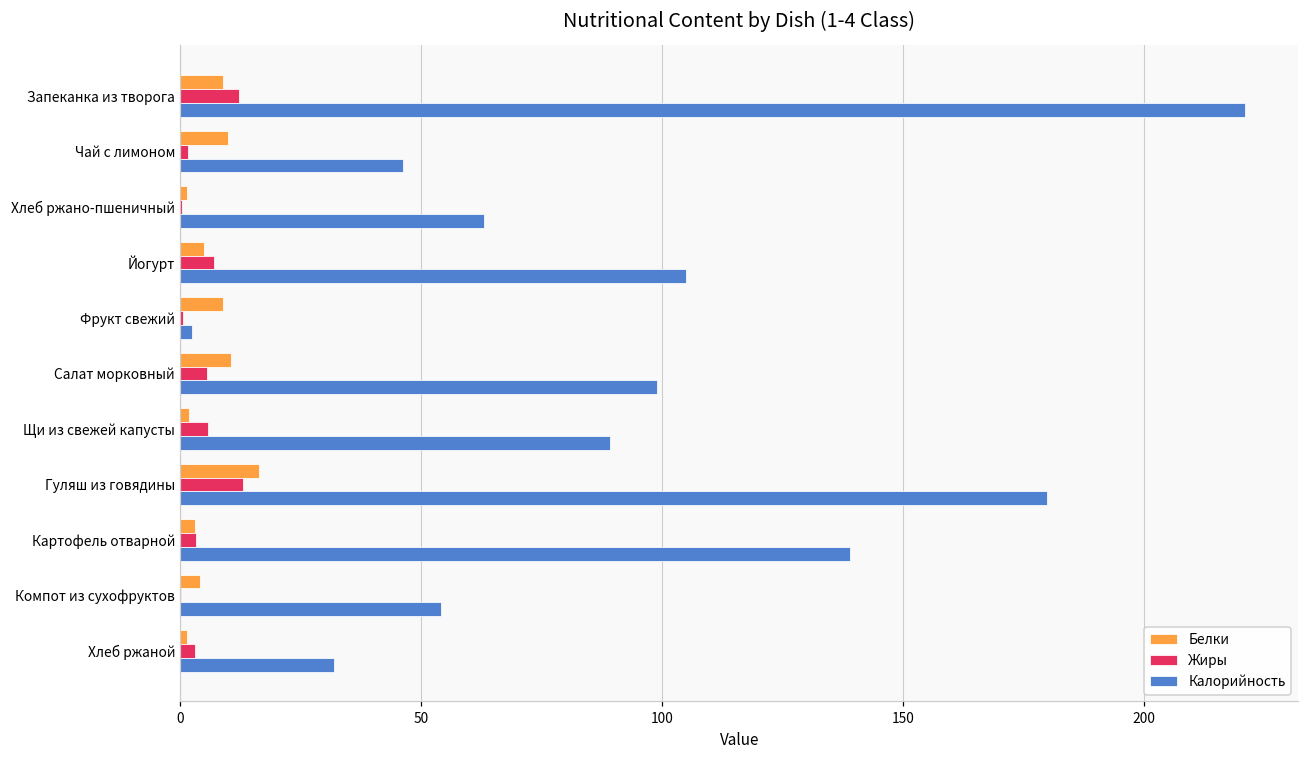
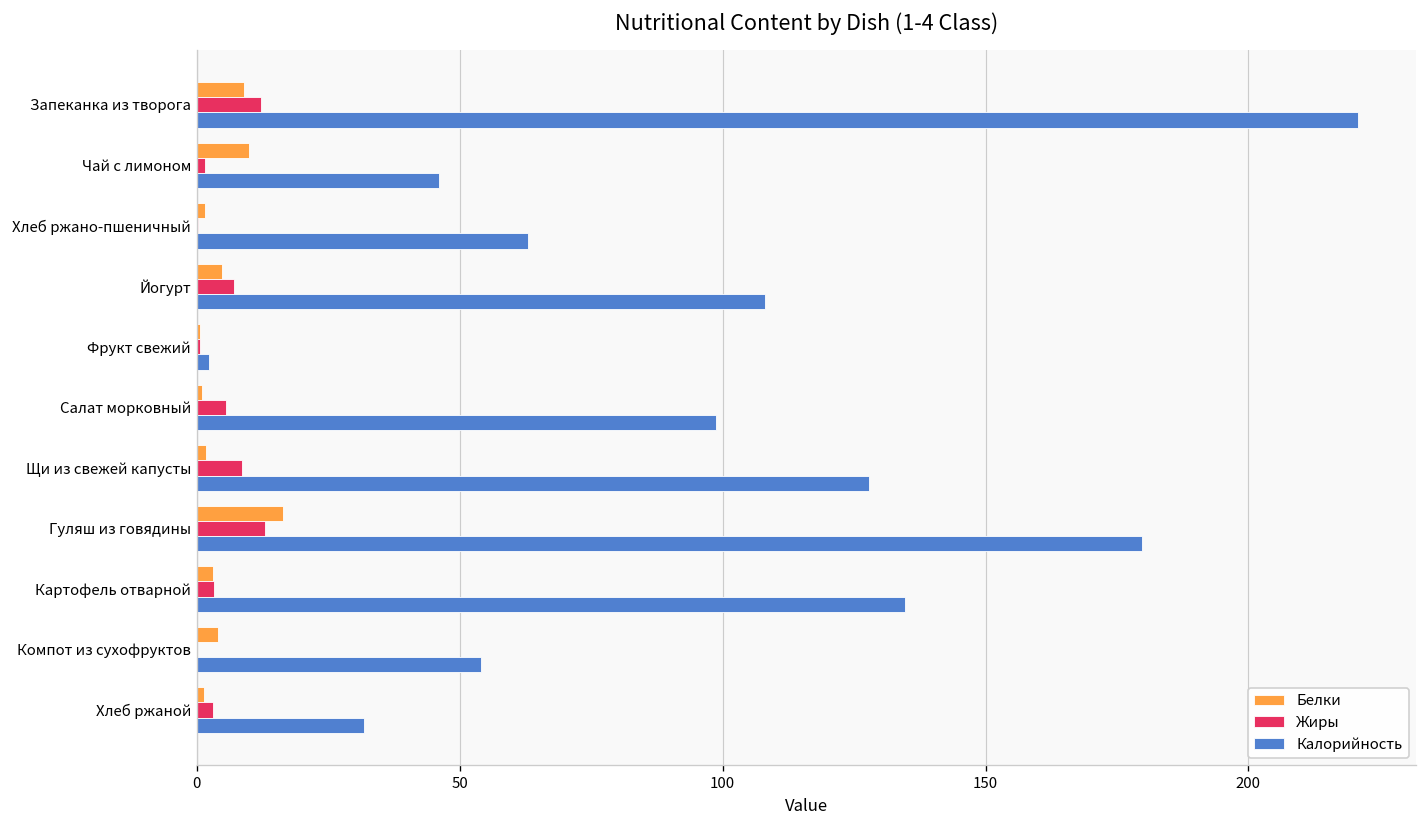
  {
    "Белки": {
      "Запеканка из творога": 9,
      "Чай с лимоном": 10,
      "Хлеб ржано-пшеничный": 1,
      "Йогурт": 5,
-     "Фрукт свежий": 9,
-     "Салат морковный": 10,
+     "Фрукт свежий": 1,
+     "Салат морковный": 1,
      "Щи из свежей капусты": 2,
      "Гуляш из говядины": 16,
      "Картофель отварной": 3,
      "Компот из сухофруктов": 4,
      "Хлеб ржаной": 1
    },
    "Жиры": {
      "Запеканка из творога": 12,
      "Чай с лимоном": 2,
      "Йогурт": 7,
      "Салат морковный": 6,
-     "Щи из свежей капусты": 6,
+     "Щи из свежей капусты": 9,
      "Гуляш из говядины": 13,
      "Картофель отварной": 3,
      "Хлеб ржаной": 3
    },
    "Калорийность": {
      "Запеканка из творога": 221,
      "Чай с лимоном": 46,
      "Хлеб ржано-пшеничный": 63,
-     "Йогурт": 105,
+     "Йогурт": 108,
      "Фрукт свежий": 2,
      "Салат морковный": 99,
-     "Щи из свежей капусты": 89,
+     "Щи из свежей капусты": 128,
      "Гуляш из говядины": 180,
-     "Картофель отварной": 139,
+     "Картофель отварной": 135,
      "Компот из сухофруктов": 54,
      "Хлеб ржаной": 32
    }
  }
